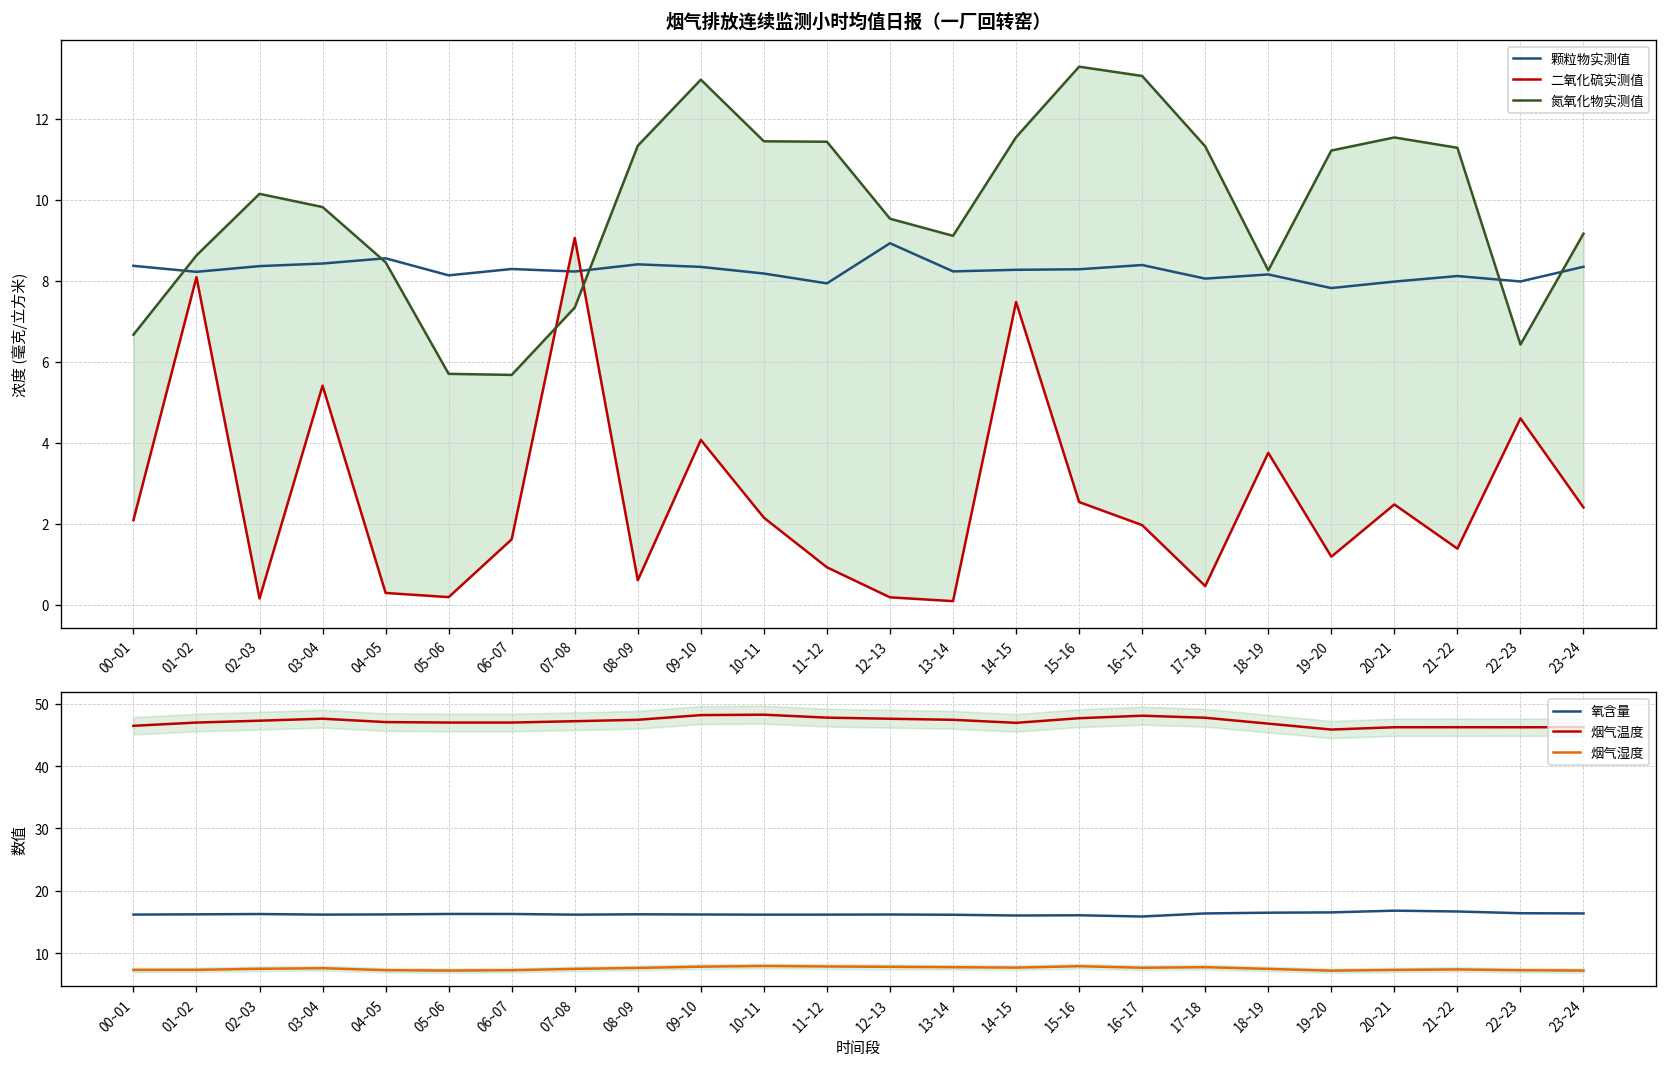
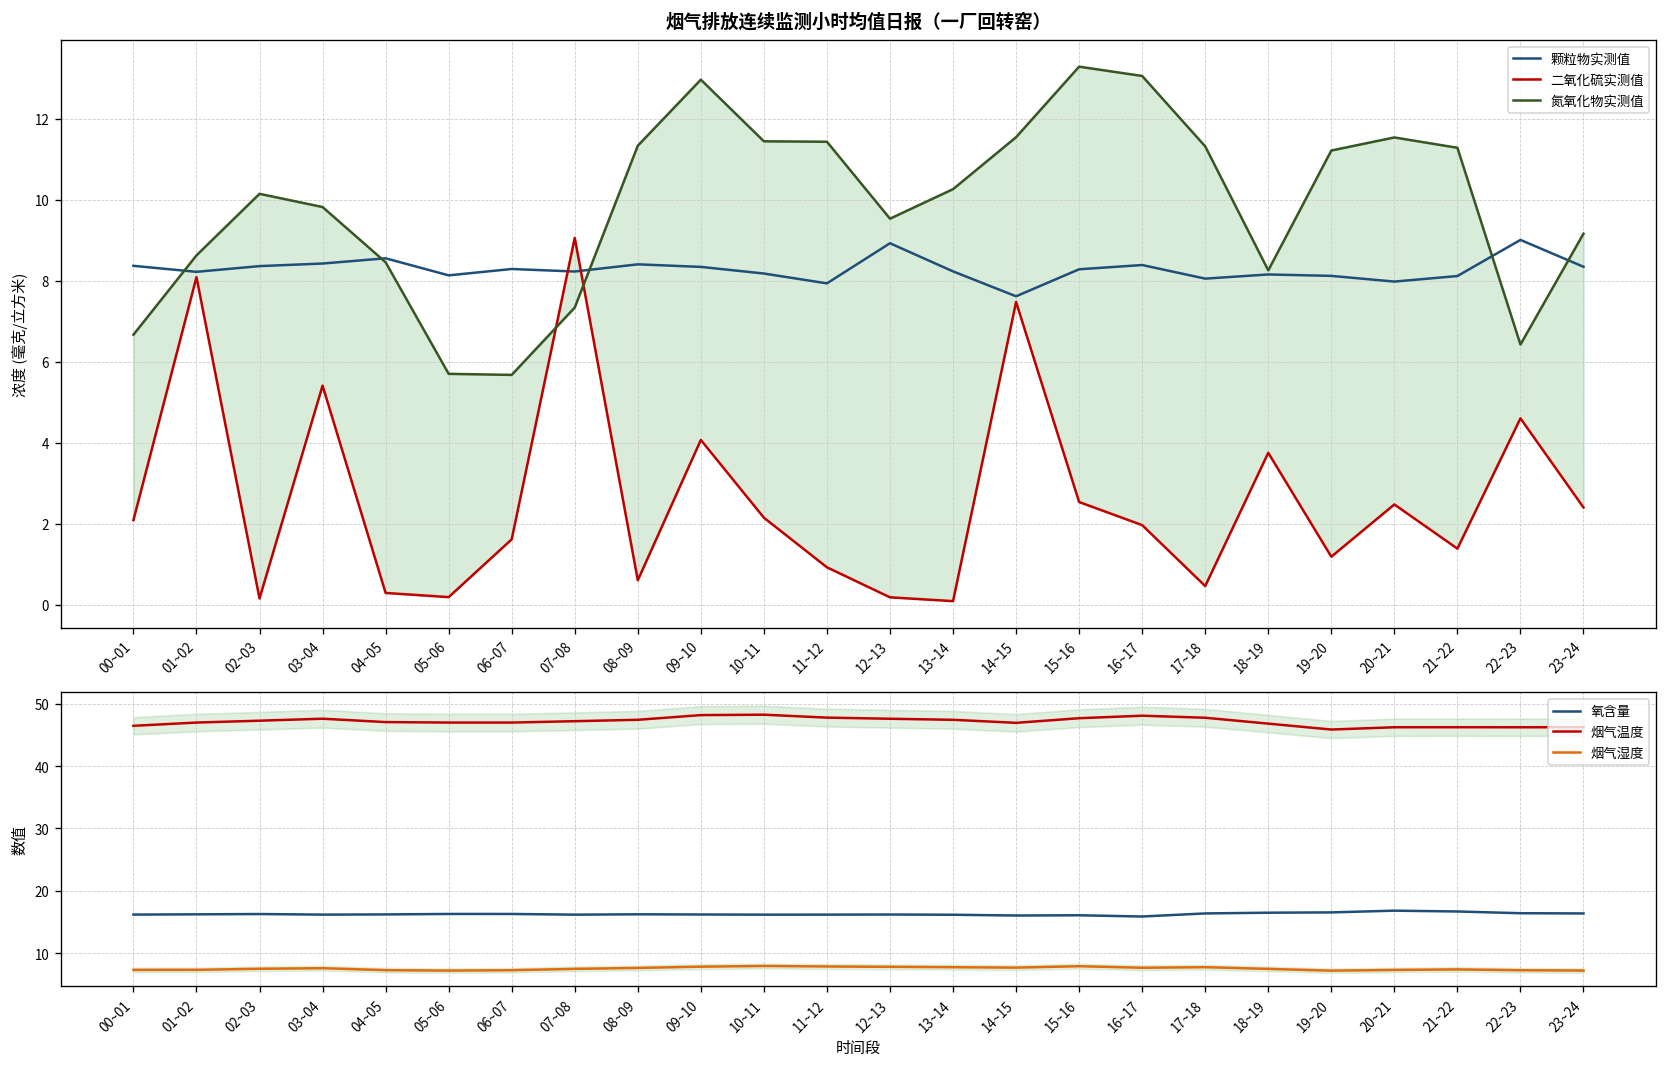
  {
    "烟气排放连续监测小时均值日报（一厂回转窑）": {
      "颗粒物实测值": {
        "00~01": 8.4,
        "01~02": 8.2,
        "02~03": 8.4,
        "03~04": 8.4,
        "04~05": 8.6,
        "05~06": 8.1,
        "06~07": 8.3,
        "07~08": 8.2,
        "08~09": 8.4,
        "09~10": 8.3,
        "10~11": 8.2,
        "11~12": 7.9,
        "12~13": 8.9,
        "13~14": 8.2,
-       "14~15": 8.3,
+       "14~15": 7.6,
        "15~16": 8.3,
        "16~17": 8.4,
        "17~18": 8.1,
        "18~19": 8.2,
-       "19~20": 7.8,
+       "19~20": 8.1,
        "20~21": 8.0,
        "21~22": 8.1,
-       "22~23": 8.0,
+       "22~23": 9.0,
        "23~24": 8.3
      },
      "二氧化硫实测值": {
        "00~01": 2.1,
        "01~02": 8.1,
        "02~03": 0.2,
        "03~04": 5.4,
        "04~05": 0.3,
        "05~06": 0.2,
        "06~07": 1.6,
        "08~09": 0.6,
        "09~10": 4.1,
        "10~11": 2.2,
        "11~12": 0.9,
        "12~13": 0.2,
        "13~14": 0.1,
        "14~15": 7.5,
        "15~16": 2.5,
        "16~17": 2.0,
        "17~18": 0.5,
        "18~19": 3.8,
        "19~20": 1.2,
        "20~21": 2.5,
        "21~22": 1.4,
        "22~23": 4.6,
        "23~24": 2.4
      },
      "氮氧化物实测值": {
        "07~08": 7.3,
-       "13~14": 9.1
+       "13~14": 10.3
      }
    }
  }
